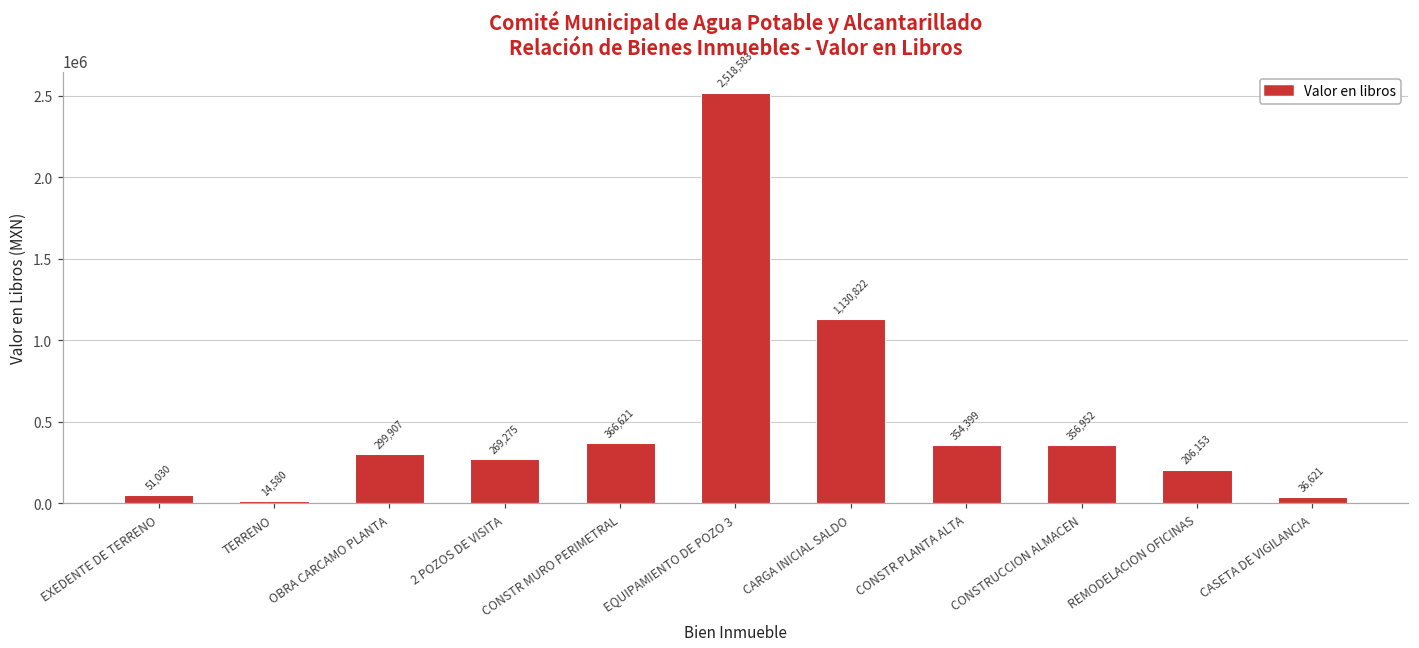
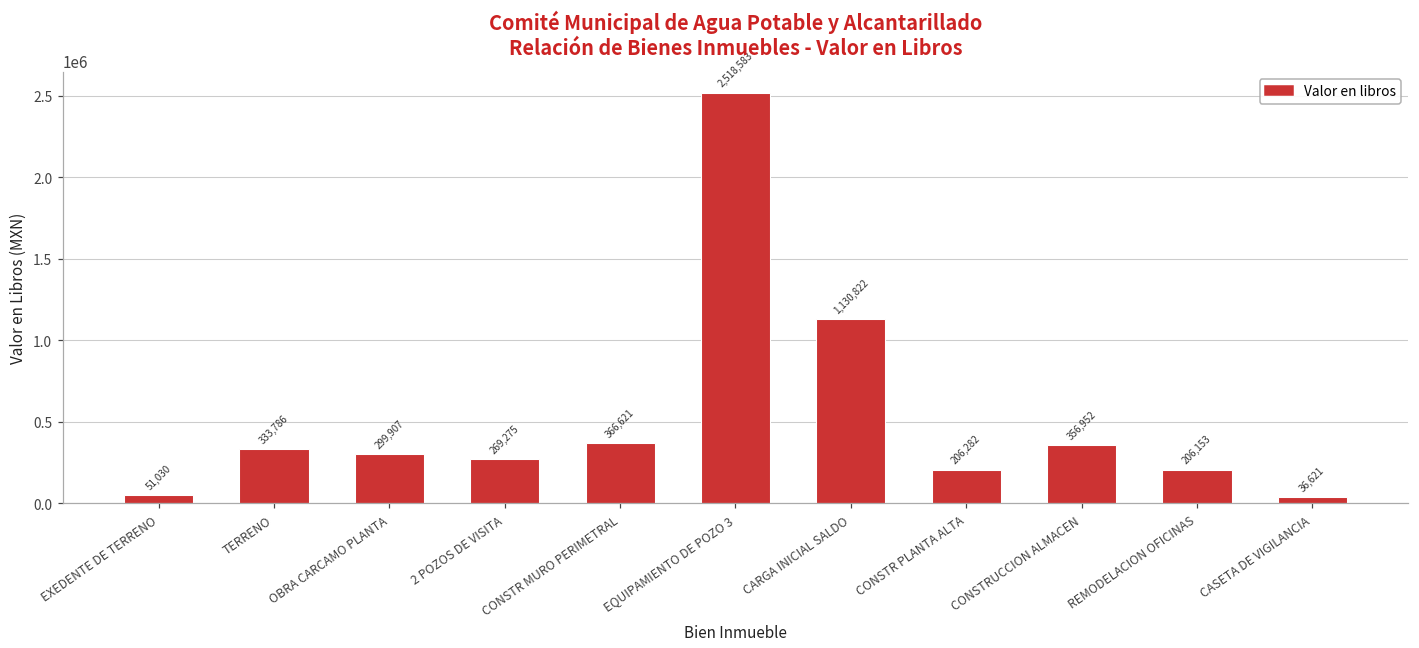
  {
    "EXEDENTE DE TERRENO": "51,030",
-   "TERRENO": "14,580",
+   "TERRENO": "333,786",
    "OBRA CARCAMO PLANTA": "299,907",
    "2 POZOS DE VISITA": "269,275",
    "CONSTR MURO PERIMETRAL": "366,621",
    "EQUIPAMIENTO DE POZO 3": "2,518,583",
    "CARGA INICIAL SALDO": "1,130,822",
-   "CONSTR PLANTA ALTA": "354,399",
+   "CONSTR PLANTA ALTA": "206,282",
    "CONSTRUCCION ALMACEN": "356,952",
    "REMODELACION OFICINAS": "206,153",
    "CASETA DE VIGILANCIA": "36,621"
  }
